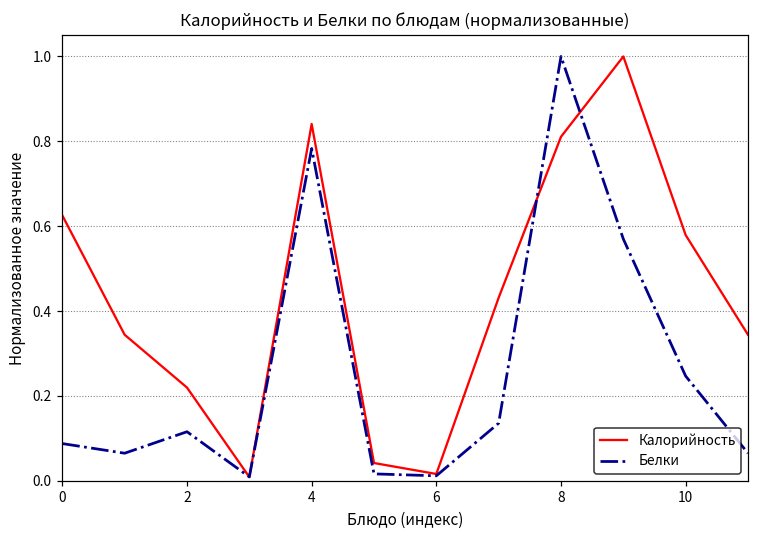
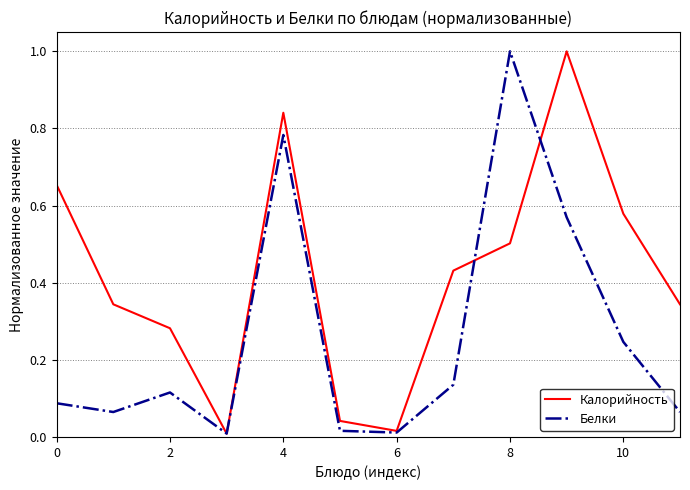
  {
    "Калорийность": {
-     "0": 0.63,
-     "2": 0.22,
+     "0": 0.65,
+     "2": 0.28,
      "4": 0.84,
-     "8": 0.81,
+     "8": 0.50,
      "10": 0.58
    },
    "Белки": {
      "0": 0.09,
      "2": 0.12,
      "4": 0.78,
      "8": 1.00,
      "10": 0.25
    }
  }
